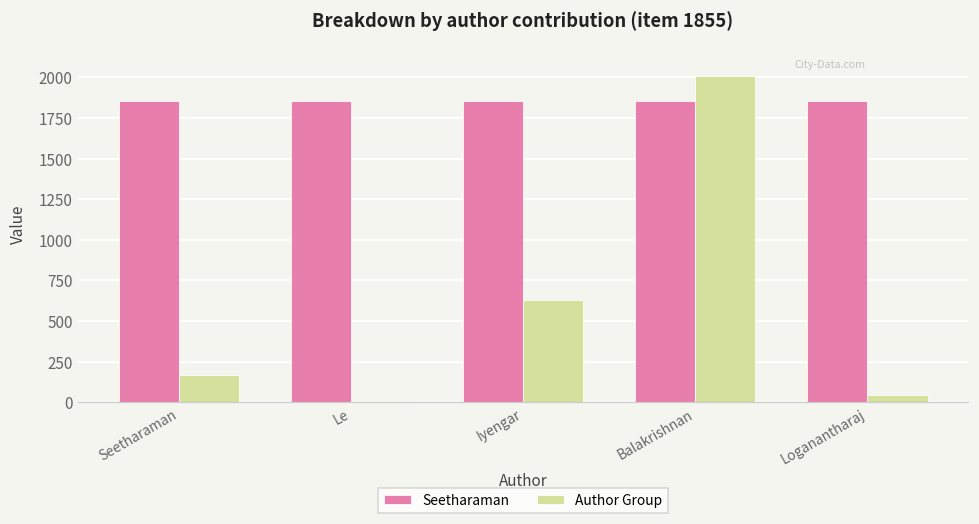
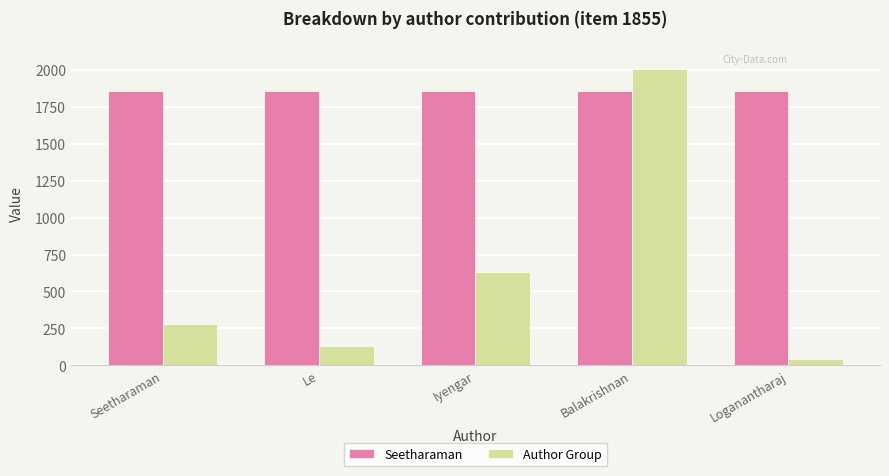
  {
    "Seetharaman": {
      "Seetharaman": 1860,
      "Le": 1860,
      "Iyengar": 1860,
      "Balakrishnan": 1860,
      "Loganantharaj": 1860
    },
    "Author Group": {
-     "Seetharaman": 170,
-     "Le": 10,
+     "Seetharaman": 280,
+     "Le": 130,
      "Iyengar": 630,
      "Balakrishnan": 2010,
      "Loganantharaj": 40
    }
  }
